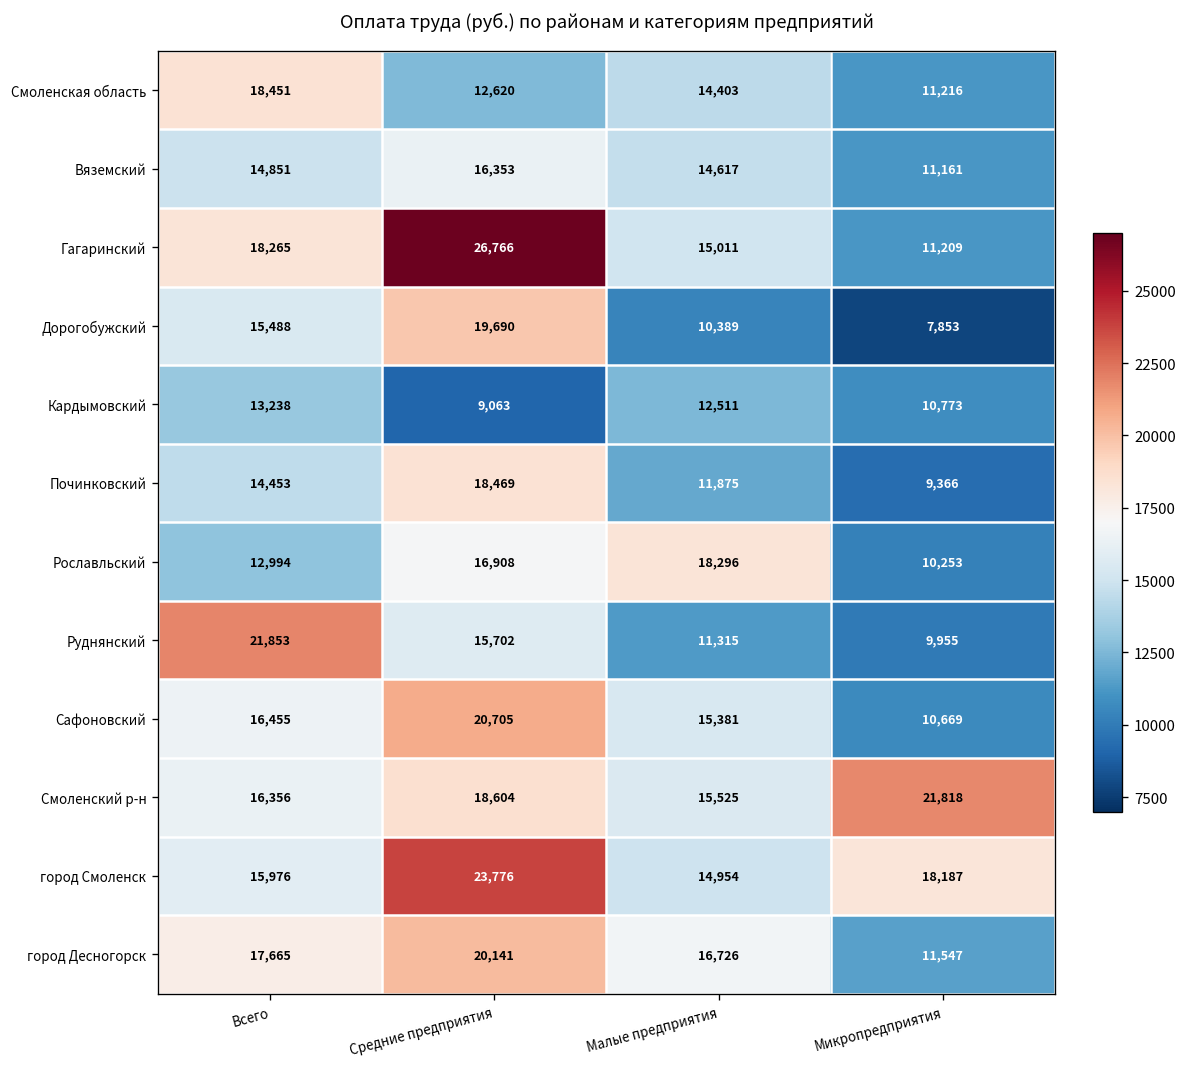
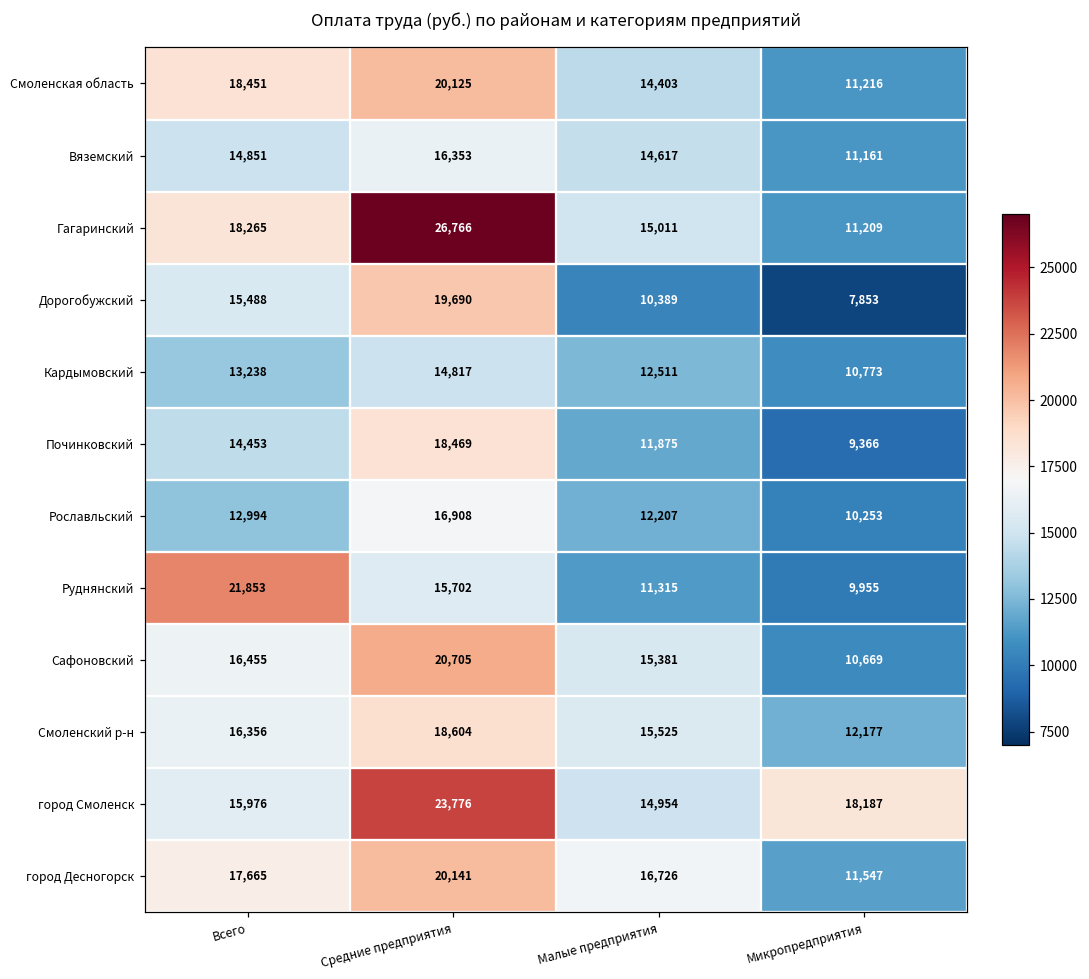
  {
    "Смоленская область": {
      "Всего": "18,451",
-     "Средние предприятия": "12,620",
+     "Средние предприятия": "20,125",
      "Малые предприятия": "14,403",
      "Микропредприятия": "11,216"
    },
    "Вяземский": {
      "Всего": "14,851",
      "Средние предприятия": "16,353",
      "Малые предприятия": "14,617",
      "Микропредприятия": "11,161"
    },
    "Гагаринский": {
      "Всего": "18,265",
      "Средние предприятия": "26,766",
      "Малые предприятия": "15,011",
      "Микропредприятия": "11,209"
    },
    "Дорогобужский": {
      "Всего": "15,488",
      "Средние предприятия": "19,690",
      "Малые предприятия": "10,389",
      "Микропредприятия": "7,853"
    },
    "Кардымовский": {
      "Всего": "13,238",
-     "Средние предприятия": "9,063",
+     "Средние предприятия": "14,817",
      "Малые предприятия": "12,511",
      "Микропредприятия": "10,773"
    },
    "Починковский": {
      "Всего": "14,453",
      "Средние предприятия": "18,469",
      "Малые предприятия": "11,875",
      "Микропредприятия": "9,366"
    },
    "Рославльский": {
      "Всего": "12,994",
      "Средние предприятия": "16,908",
-     "Малые предприятия": "18,296",
+     "Малые предприятия": "12,207",
      "Микропредприятия": "10,253"
    },
    "Руднянский": {
      "Всего": "21,853",
      "Средние предприятия": "15,702",
      "Малые предприятия": "11,315",
      "Микропредприятия": "9,955"
    },
    "Сафоновский": {
      "Всего": "16,455",
      "Средние предприятия": "20,705",
      "Малые предприятия": "15,381",
      "Микропредприятия": "10,669"
    },
    "Смоленский р-н": {
      "Всего": "16,356",
      "Средние предприятия": "18,604",
      "Малые предприятия": "15,525",
-     "Микропредприятия": "21,818"
+     "Микропредприятия": "12,177"
    },
    "город Смоленск": {
      "Всего": "15,976",
      "Средние предприятия": "23,776",
      "Малые предприятия": "14,954",
      "Микропредприятия": "18,187"
    },
    "город Десногорск": {
      "Всего": "17,665",
      "Средние предприятия": "20,141",
      "Малые предприятия": "16,726",
      "Микропредприятия": "11,547"
    }
  }
